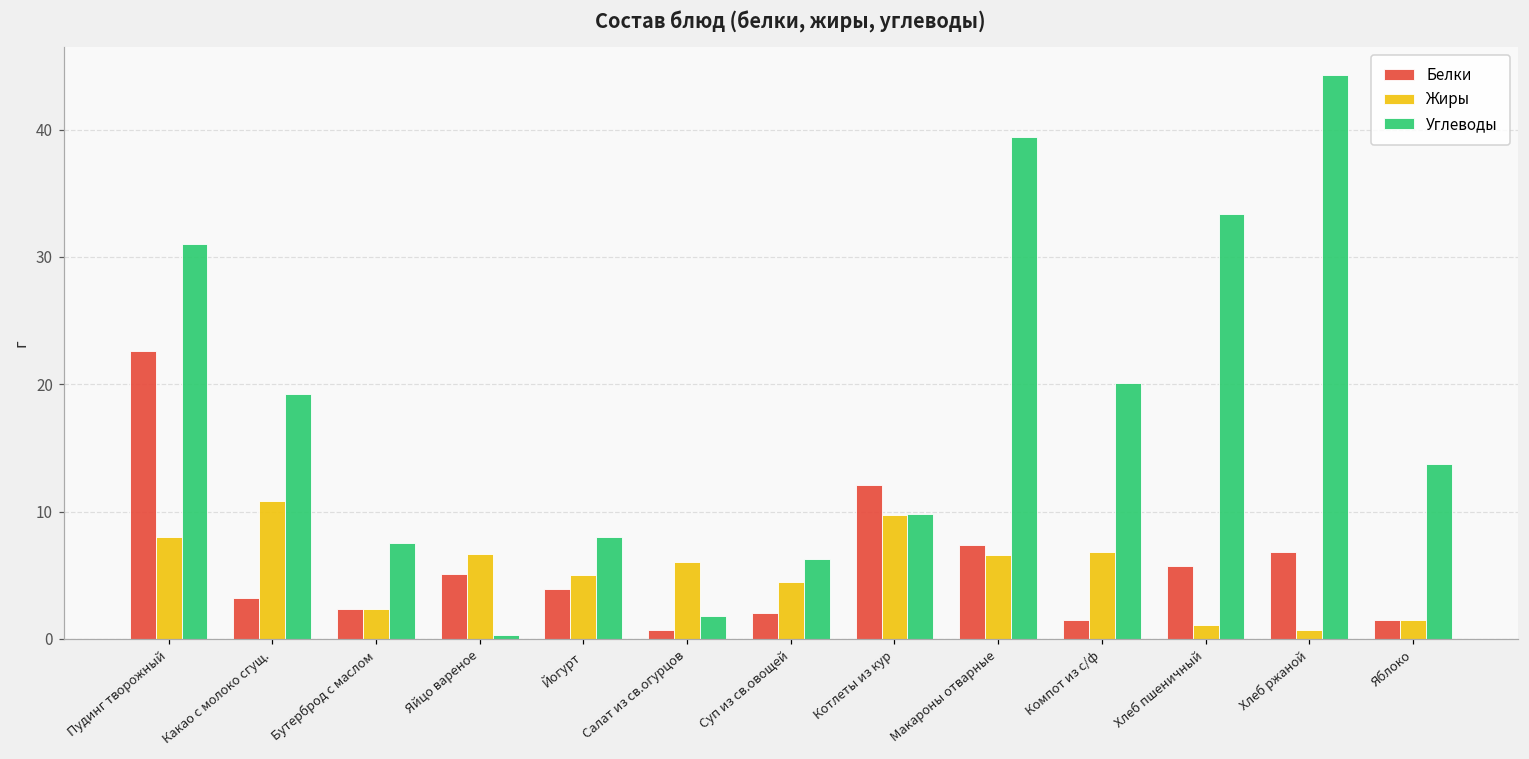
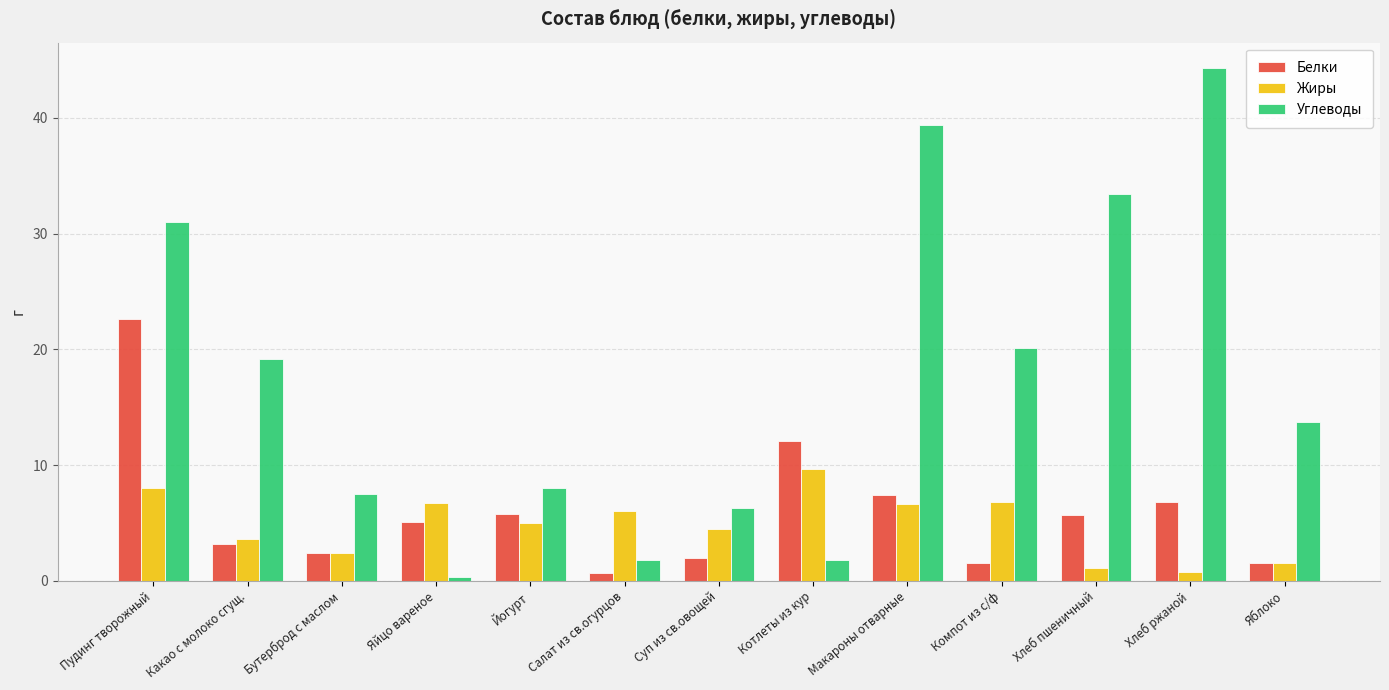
  {
    "Белки": {
      "Пудинг творожный": 22.6,
      "Какао с молоко сгущ.": 3.2,
      "Бутерброд с маслом": 2.4,
      "Яйцо вареное": 5.1,
-     "Йогурт": 3.9,
+     "Йогурт": 5.8,
      "Салат из св.огурцов": 0.7,
      "Суп из св.овощей": 2.0,
      "Котлеты из кур": 12.1,
      "Макароны отварные": 7.4,
      "Компот из с/ф": 1.5,
      "Хлеб пшеничный": 5.7,
      "Хлеб ржаной": 6.8,
      "Яблоко": 1.5
    },
    "Жиры": {
      "Пудинг творожный": 8.0,
-     "Какао с молоко сгущ.": 10.8,
+     "Какао с молоко сгущ.": 3.6,
      "Бутерброд с маслом": 2.4,
      "Яйцо вареное": 6.7,
      "Йогурт": 5.0,
      "Салат из св.огурцов": 6.0,
      "Суп из св.овощей": 4.5,
      "Котлеты из кур": 9.7,
      "Макароны отварные": 6.6,
      "Компот из с/ф": 6.8,
      "Хлеб пшеничный": 1.1,
      "Хлеб ржаной": 0.7,
      "Яблоко": 1.5
    },
    "Углеводы": {
      "Пудинг творожный": 31.0,
      "Какао с молоко сгущ.": 19.2,
      "Бутерброд с маслом": 7.5,
      "Яйцо вареное": 0.3,
      "Йогурт": 8.0,
      "Салат из св.огурцов": 1.8,
      "Суп из св.овощей": 6.3,
-     "Котлеты из кур": 9.8,
+     "Котлеты из кур": 1.8,
      "Макароны отварные": 39.4,
      "Компот из с/ф": 20.1,
      "Хлеб пшеничный": 33.4,
      "Хлеб ржаной": 44.3,
      "Яблоко": 13.7
    }
  }
